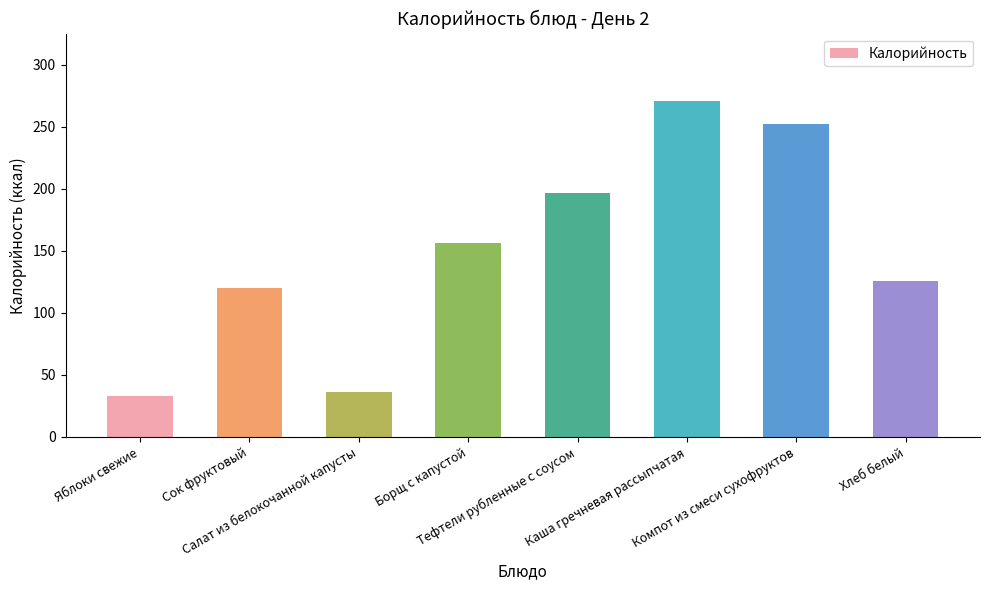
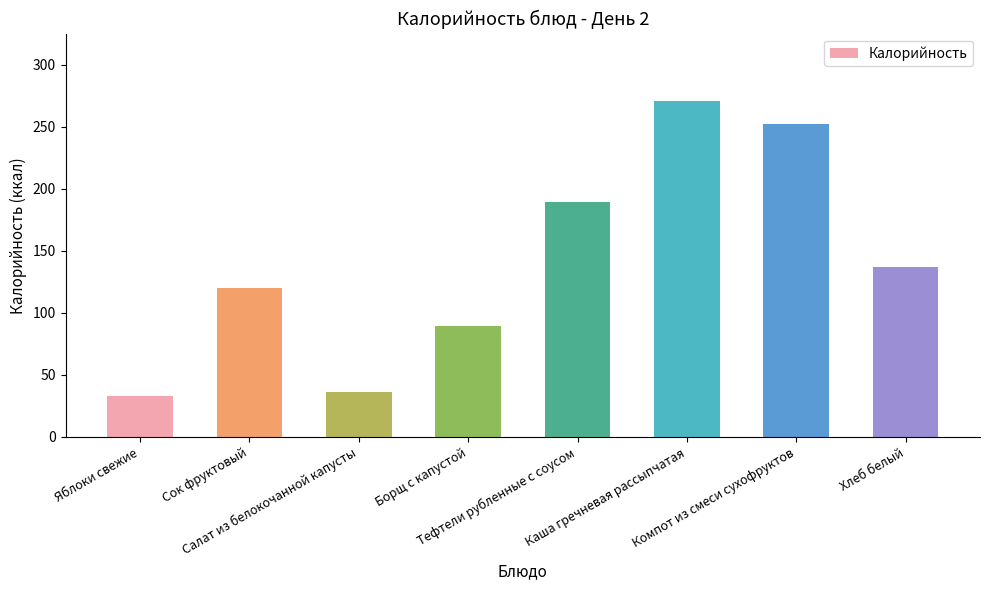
  {
    "Яблоки свежие": 33,
    "Сок фруктовый": 120,
    "Салат из белокочанной капусты": 36,
-   "Борщ с капустой": 156,
-   "Тефтели рубленные с соусом": 197,
+   "Борщ с капустой": 89,
+   "Тефтели рубленные с соусом": 189,
    "Каша гречневая рассыпчатая": 271,
    "Компот из смеси сухофруктов": 252,
-   "Хлеб белый": 126
+   "Хлеб белый": 137
  }
